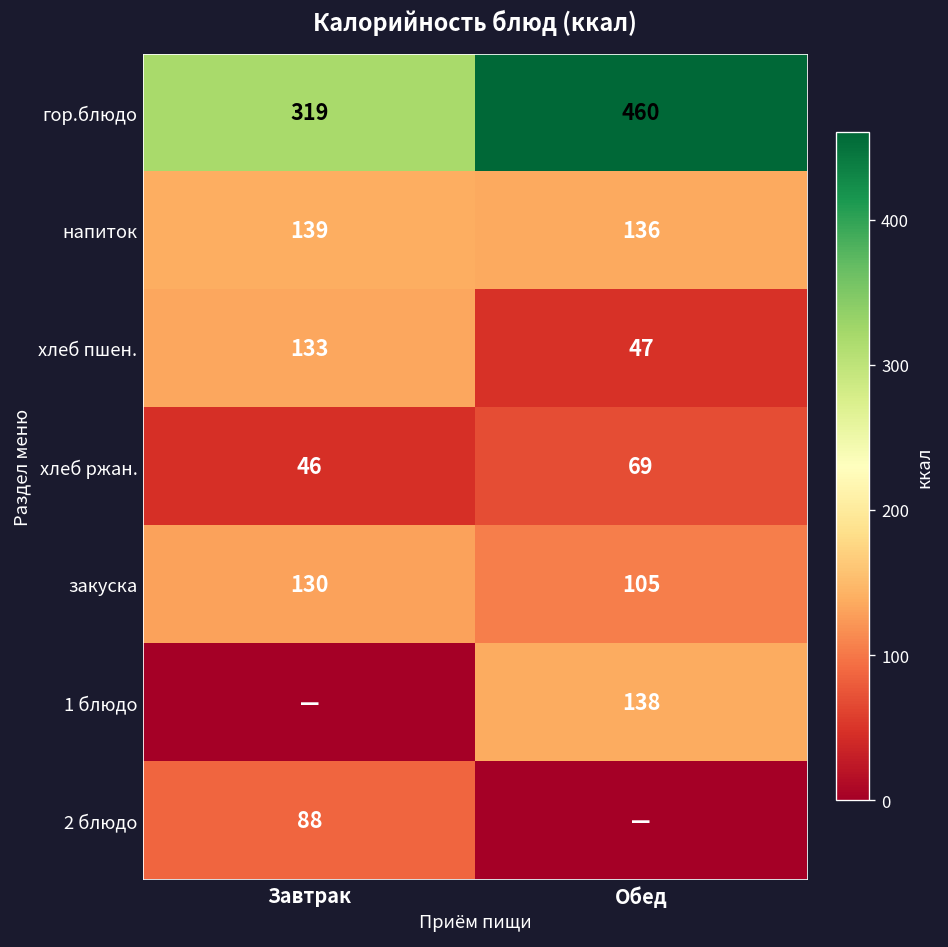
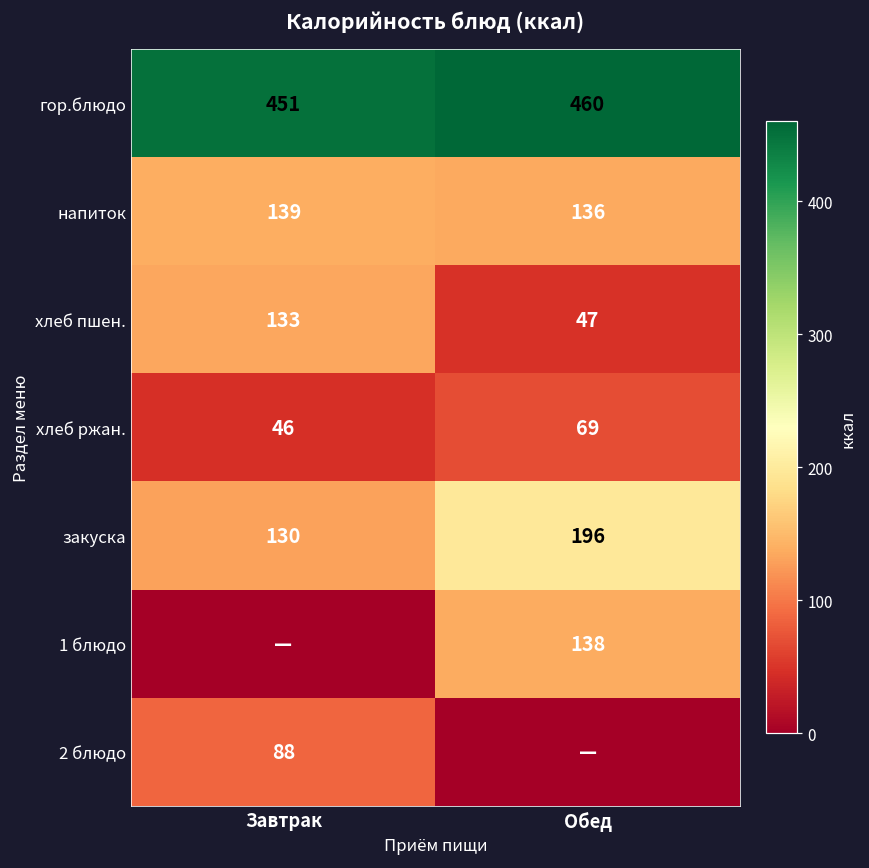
  {
    "гор.блюдо": {
-     "Завтрак": 319,
+     "Завтрак": 451,
      "Обед": 460
    },
    "напиток": {
      "Завтрак": 139,
      "Обед": 136
    },
    "хлеб пшен.": {
      "Завтрак": 133,
      "Обед": 47
    },
    "хлеб ржан.": {
      "Завтрак": 46,
      "Обед": 69
    },
    "закуска": {
      "Завтрак": 130,
-     "Обед": 105
+     "Обед": 196
    },
    "1 блюдо": {
      "Обед": 138
    },
    "2 блюдо": {
      "Завтрак": 88
    }
  }
